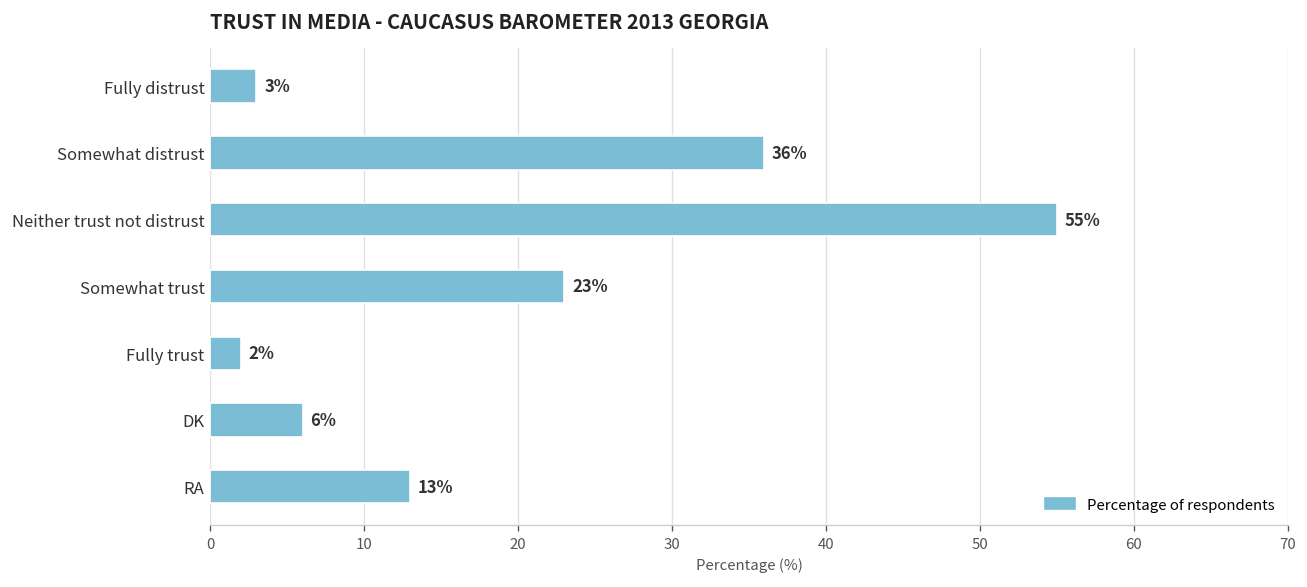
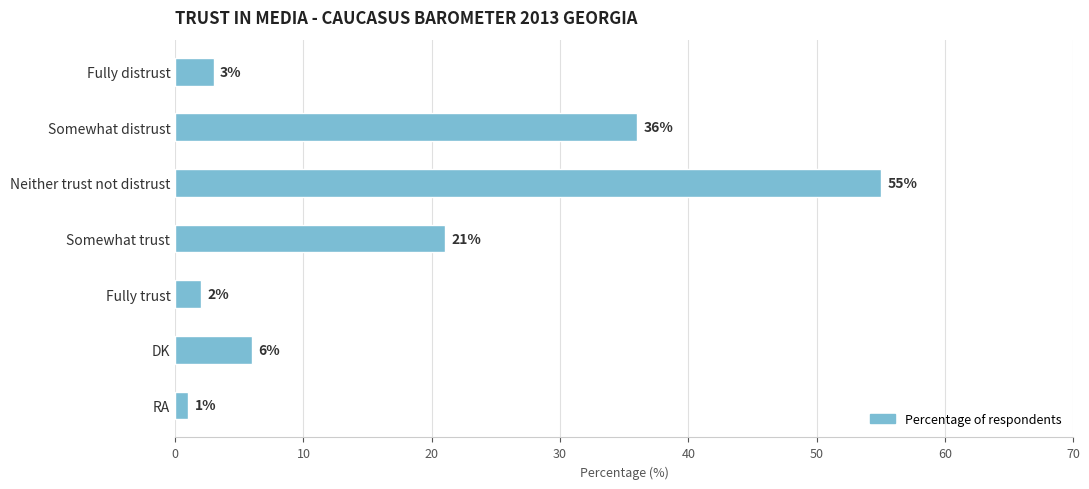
  {
    "Fully distrust": "3%",
    "Somewhat distrust": "36%",
    "Neither trust not distrust": "55%",
-   "Somewhat trust": "23%",
+   "Somewhat trust": "21%",
    "Fully trust": "2%",
    "DK": "6%",
-   "RA": "13%"
+   "RA": "1%"
  }
